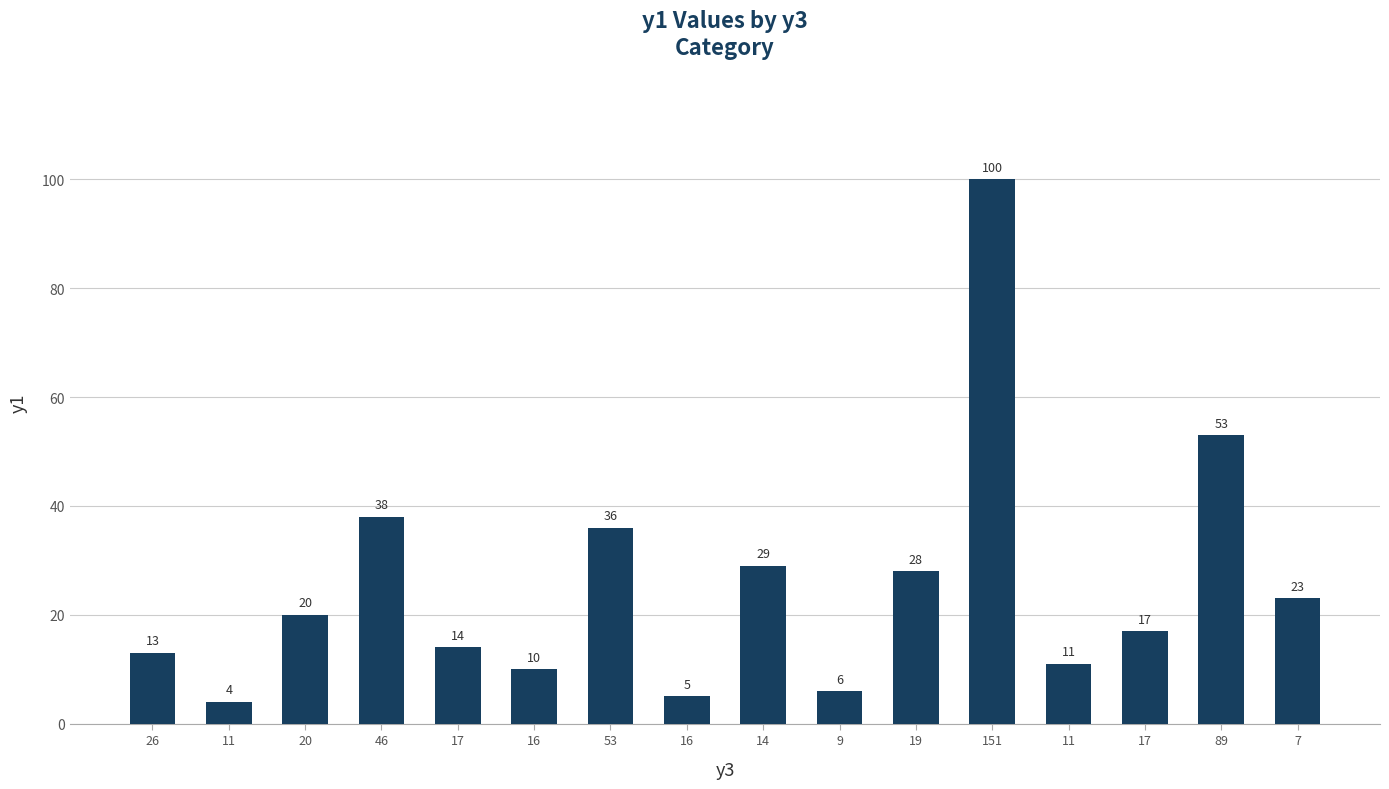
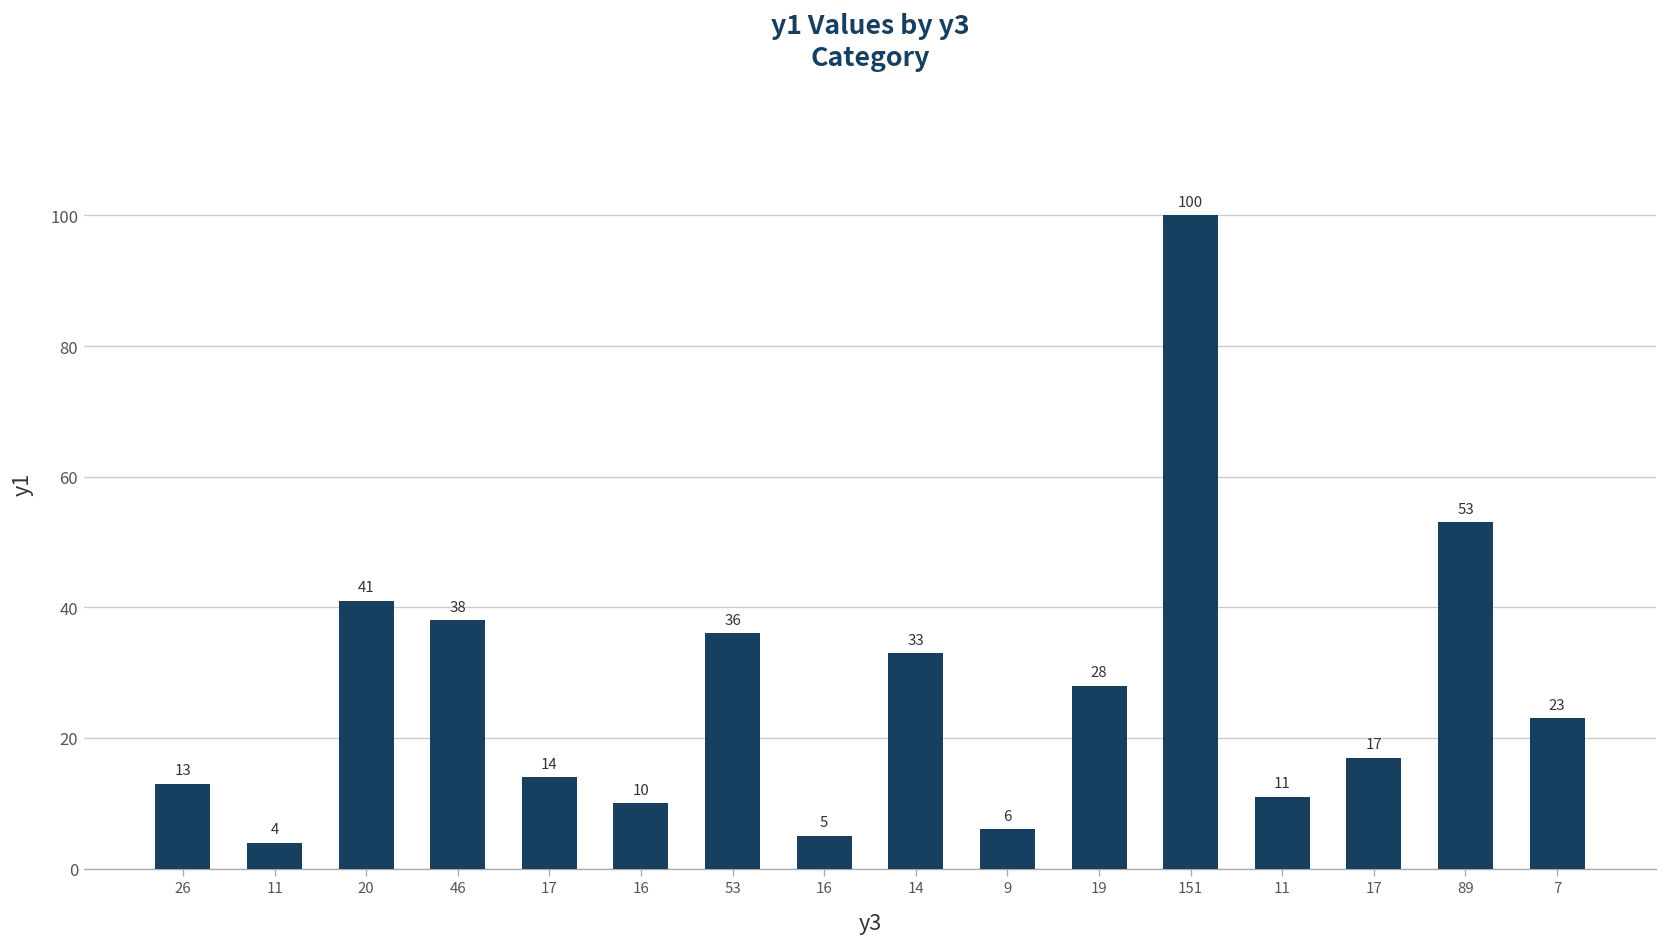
  {
    "26": 13,
-   "20": 20,
+   "20": 41,
    "46": 38,
    "53": 36,
-   "14": 29,
+   "14": 33,
    "9": 6,
    "19": 28,
    "151": 100,
    "89": 53,
    "7": 23
  }
